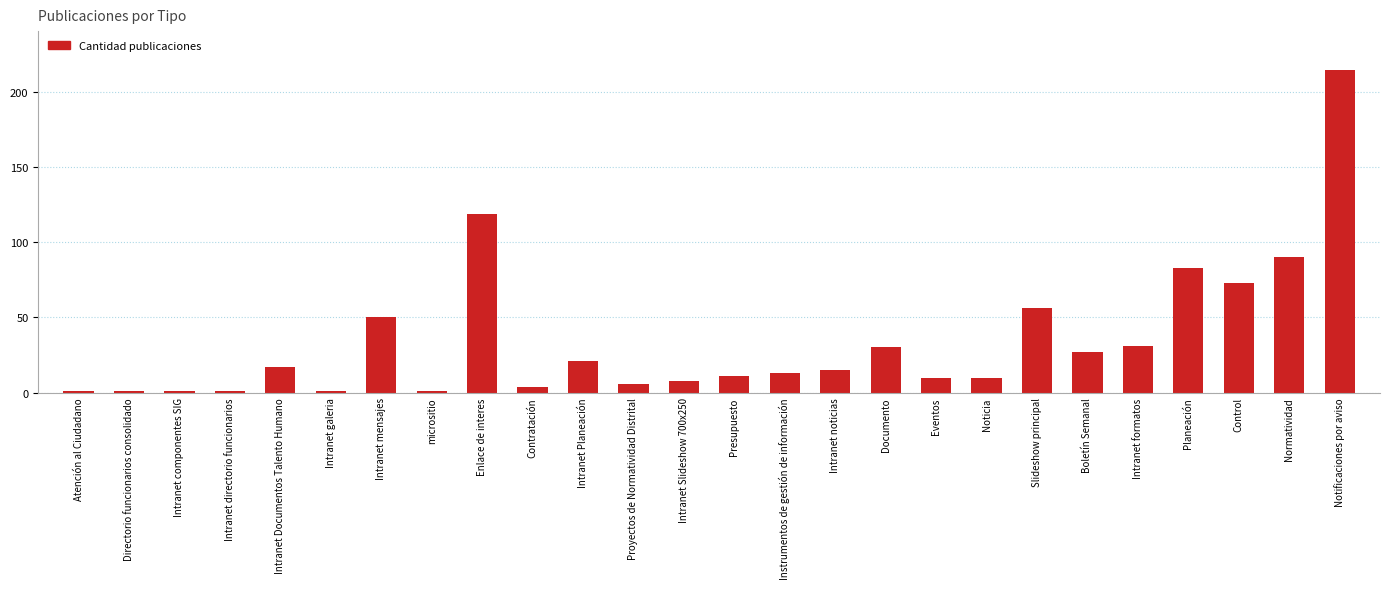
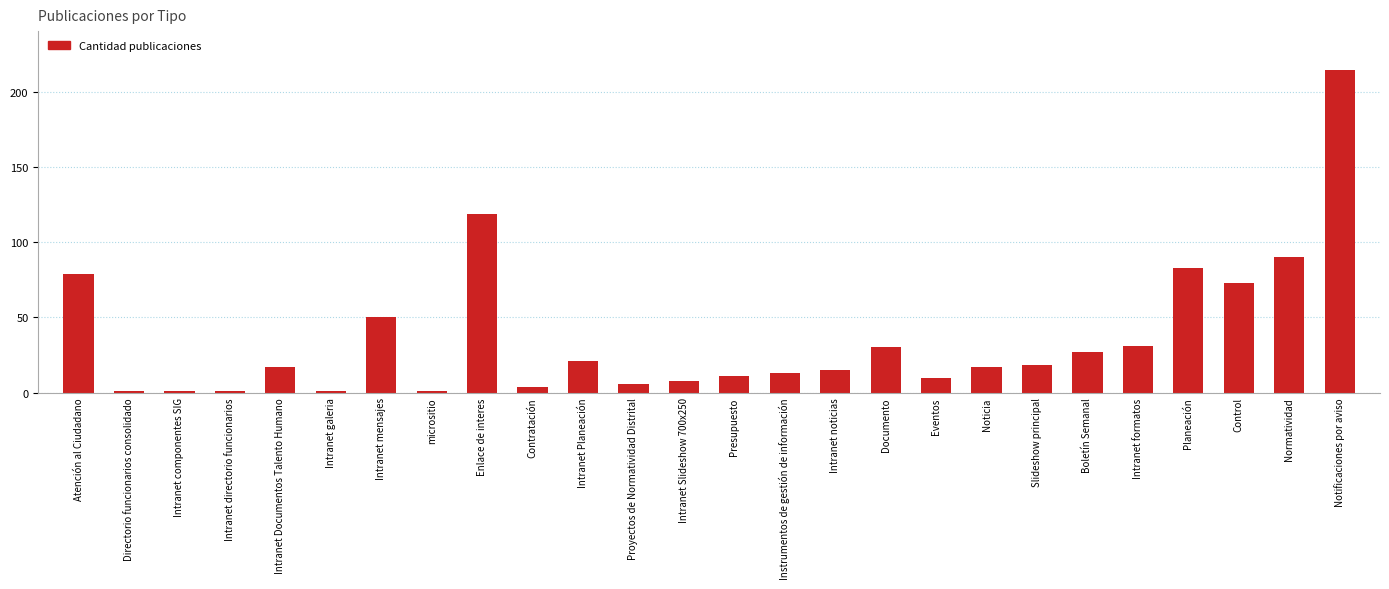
  {
-   "Atención al Ciudadano": 1,
+   "Atención al Ciudadano": 79,
    "Intranet Documentos Talento Humano": 17,
    "Intranet mensajes": 50,
    "Enlace de interes": 119,
    "Contratación": 4,
    "Intranet Planeación": 21,
    "Proyectos de Normatividad Distrital": 6,
    "Intranet Slideshow 700x250": 8,
    "Presupuesto": 11,
    "Instrumentos de gestión de información": 13,
    "Intranet noticias": 15,
    "Documento": 30,
    "Eventos": 10,
-   "Noticia": 10,
-   "Slideshow principal": 56,
+   "Noticia": 17,
+   "Slideshow principal": 18,
    "Boletín Semanal": 27,
    "Intranet formatos": 31,
    "Planeación": 83,
    "Control": 73,
    "Normatividad": 90,
    "Notificaciones por aviso": 215
  }
